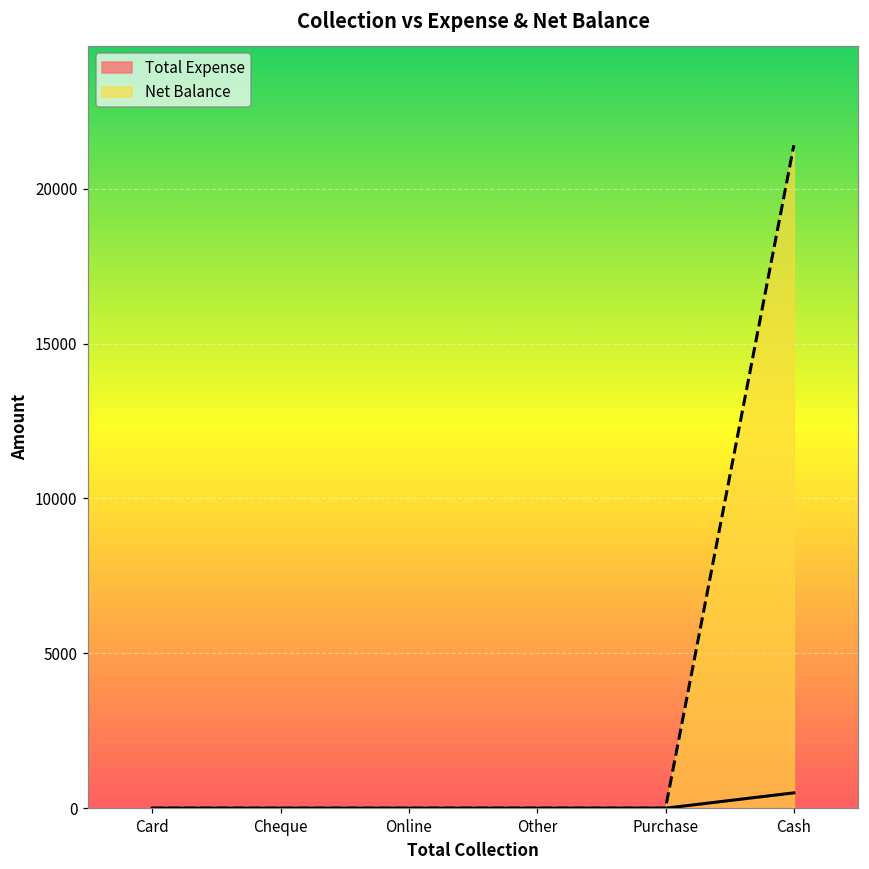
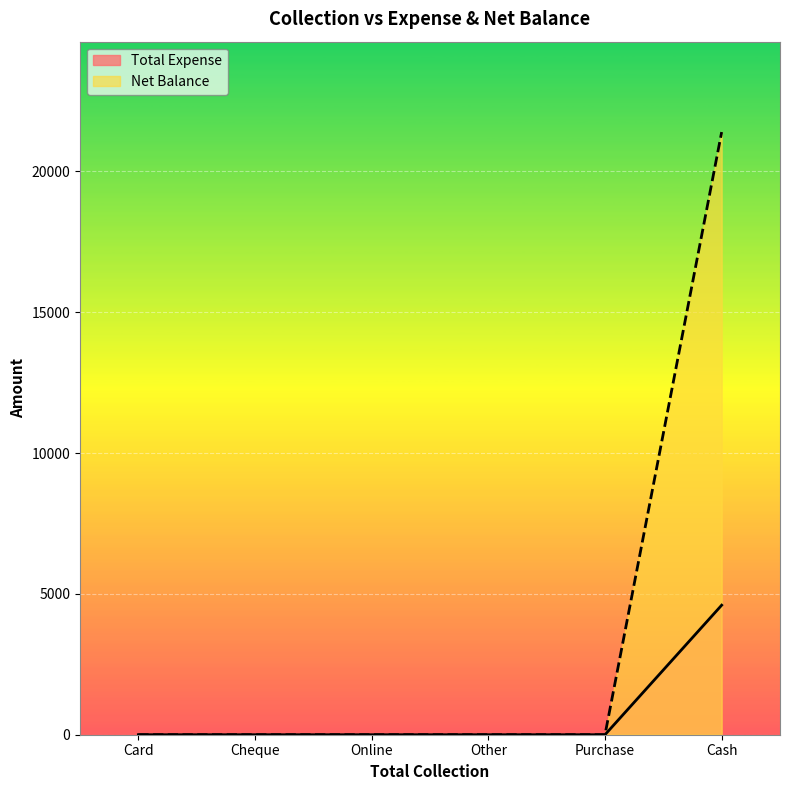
  {
    "Total Expense": {
-     "Cash": 500
+     "Cash": 4600
    },
    "Net Balance": {
      "Cash": 21400
    }
  }
